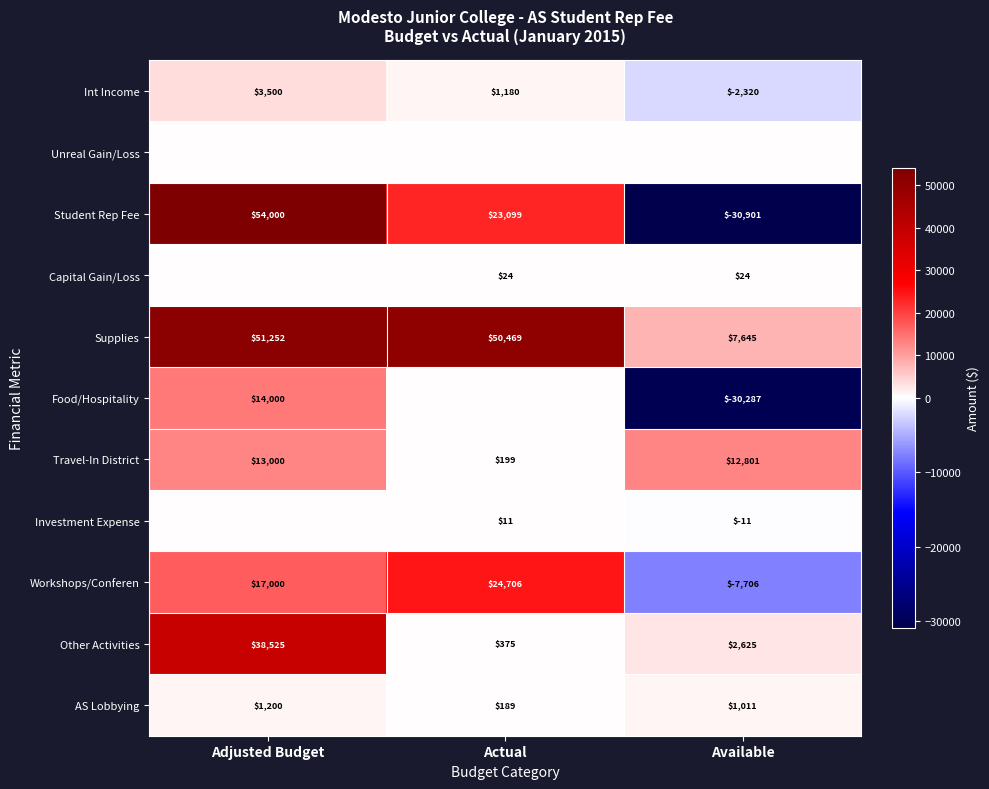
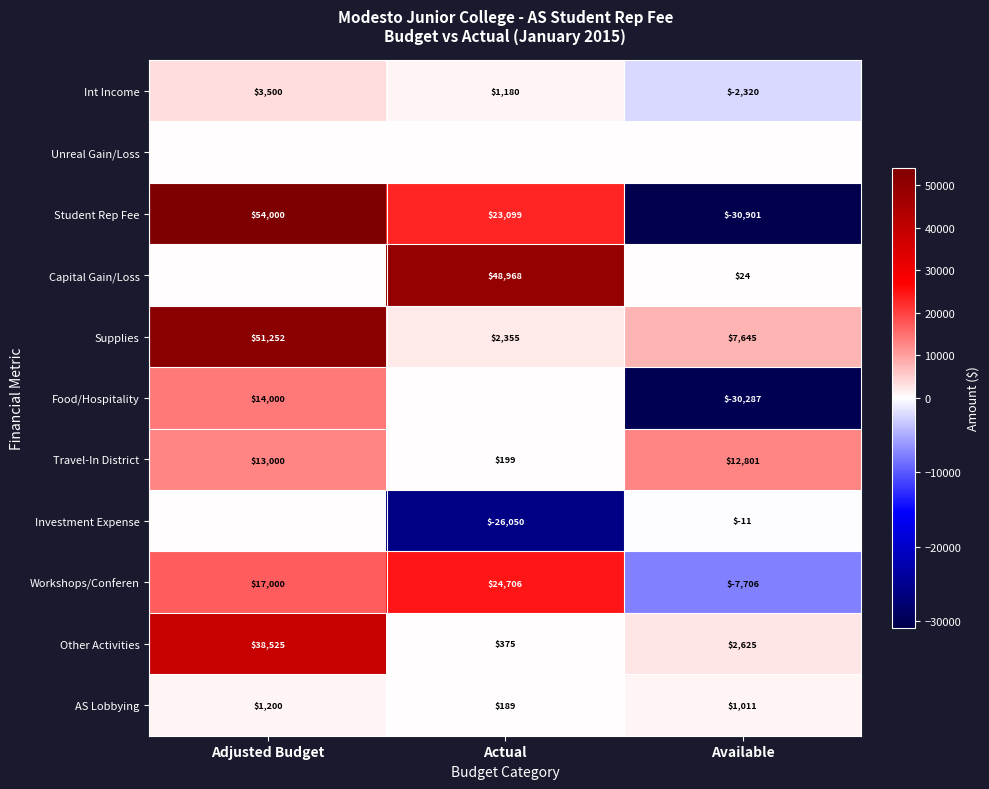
  {
    "Int Income": {
      "Adjusted Budget": "$3,500",
      "Actual": "$1,180",
      "Available": "$-2,320"
    },
    "Student Rep Fee": {
      "Adjusted Budget": "$54,000",
      "Actual": "$23,099",
      "Available": "$-30,901"
    },
    "Capital Gain/Loss": {
-     "Actual": "$24",
+     "Actual": "$48,968",
      "Available": "$24"
    },
    "Supplies": {
      "Adjusted Budget": "$51,252",
-     "Actual": "$50,469",
+     "Actual": "$2,355",
      "Available": "$7,645"
    },
    "Food/Hospitality": {
      "Adjusted Budget": "$14,000",
      "Available": "$-30,287"
    },
    "Travel-In District": {
      "Adjusted Budget": "$13,000",
      "Actual": "$199",
      "Available": "$12,801"
    },
    "Investment Expense": {
-     "Actual": "$11",
+     "Actual": "$-26,050",
      "Available": "$-11"
    },
    "Workshops/Conferen": {
      "Adjusted Budget": "$17,000",
      "Actual": "$24,706",
      "Available": "$-7,706"
    },
    "Other Activities": {
      "Adjusted Budget": "$38,525",
      "Actual": "$375",
      "Available": "$2,625"
    },
    "AS Lobbying": {
      "Adjusted Budget": "$1,200",
      "Actual": "$189",
      "Available": "$1,011"
    }
  }
